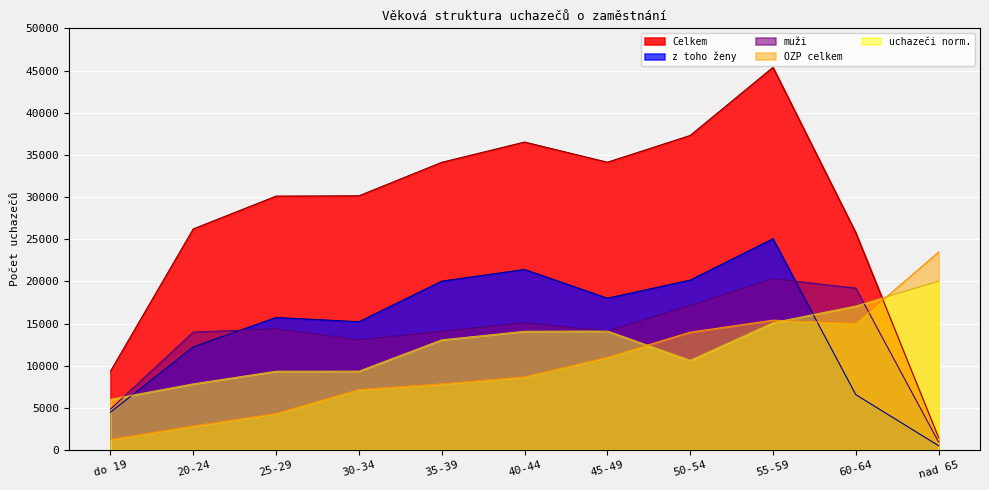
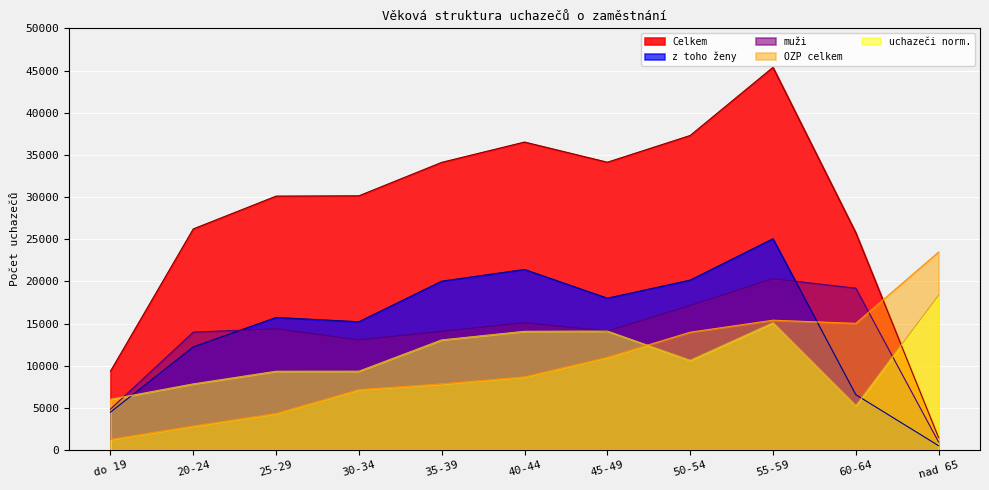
  {
    "Celkem": {
      "do 19": 9000,
      "20-24": 26000,
      "25-29": 30000,
      "30-34": 30000,
      "35-39": 34000,
      "40-44": 37000,
      "45-49": 34000,
      "50-54": 37000,
      "55-59": 45000,
      "60-64": 26000,
      "nad 65": 1000
    },
    "z toho ženy": {
      "do 19": 4000,
      "20-24": 12000,
      "25-29": 16000,
      "30-34": 15000,
      "35-39": 20000,
      "40-44": 21000,
      "45-49": 18000,
      "50-54": 20000,
      "55-59": 25000,
      "60-64": 7000,
      "nad 65": 1000
    },
    "muži": {
      "do 19": 5000,
      "20-24": 14000,
      "25-29": 14000,
      "30-34": 13000,
      "35-39": 14000,
      "40-44": 15000,
      "50-54": 17000,
      "55-59": 20000,
      "60-64": 19000,
      "nad 65": 1000
    },
    "OZP celkem": {
      "do 19": 1000,
      "20-24": 3000,
      "25-29": 4000,
      "30-34": 7000,
      "35-39": 8000,
      "40-44": 9000,
      "45-49": 11000,
      "50-54": 14000,
      "60-64": 15000,
      "nad 65": 23000
    },
    "uchazeči norm.": {
      "do 19": 6000,
      "20-24": 8000,
      "25-29": 9000,
      "30-34": 9000,
      "35-39": 13000,
      "40-44": 14000,
      "50-54": 11000,
-     "60-64": 17000,
-     "nad 65": 20000
+     "60-64": 5000,
+     "nad 65": 18000
    }
  }
